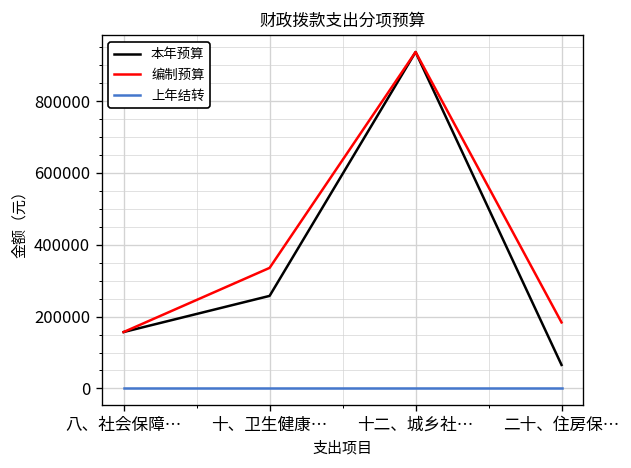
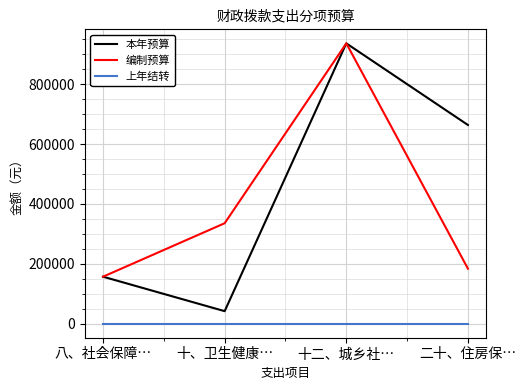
  {
    "本年预算": {
-     "十、卫生健康…": 260000,
-     "二十、住房保…": 70000
+     "十、卫生健康…": 40000,
+     "二十、住房保…": 660000
    },
    "编制预算": {
      "十、卫生健康…": 340000,
      "二十、住房保…": 180000
    },
    "上年结转": {
      "八、社会保障…": 0,
      "十、卫生健康…": 0,
      "十二、城乡社…": 0,
      "二十、住房保…": 0
    }
  }
